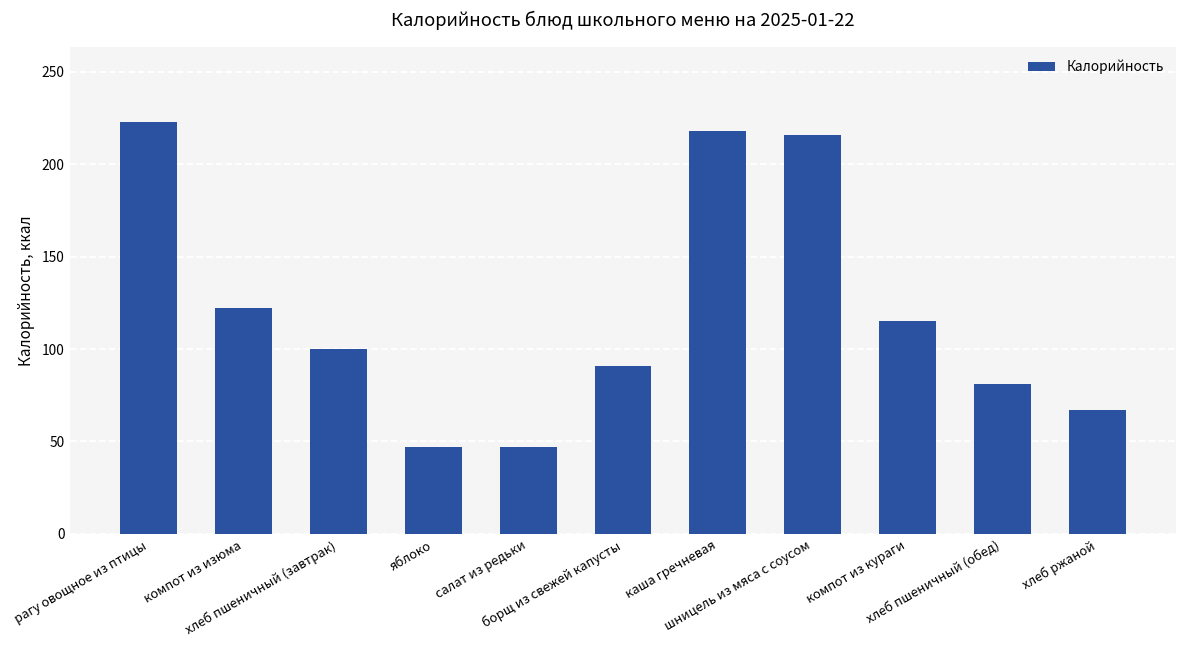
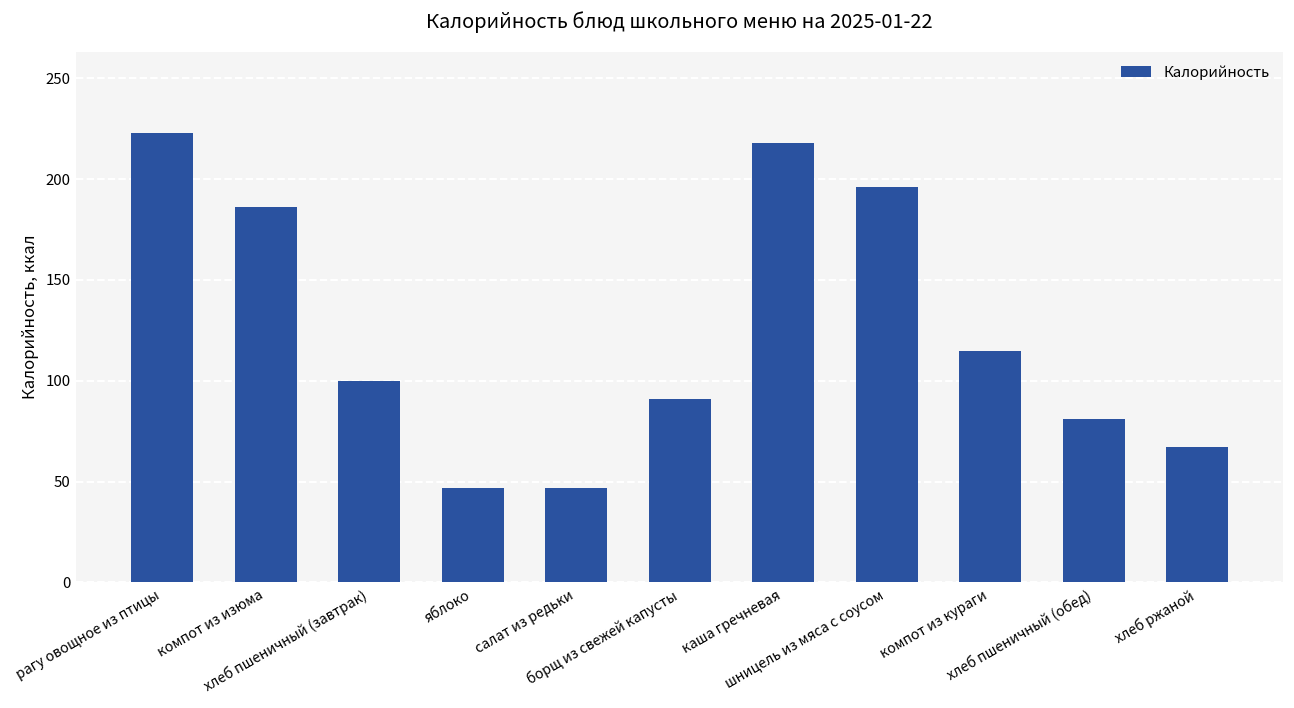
  {
    "рагу овощное из птицы": 223,
-   "компот из изюма": 122,
+   "компот из изюма": 186,
    "хлеб пшеничный (завтрак)": 100,
    "яблоко": 47,
    "салат из редьки": 47,
    "борщ из свежей капусты": 91,
    "каша гречневая": 218,
-   "шницель из мяса с соусом": 216,
+   "шницель из мяса с соусом": 196,
    "компот из кураги": 115,
    "хлеб пшеничный (обед)": 81,
    "хлеб ржаной": 67
  }
